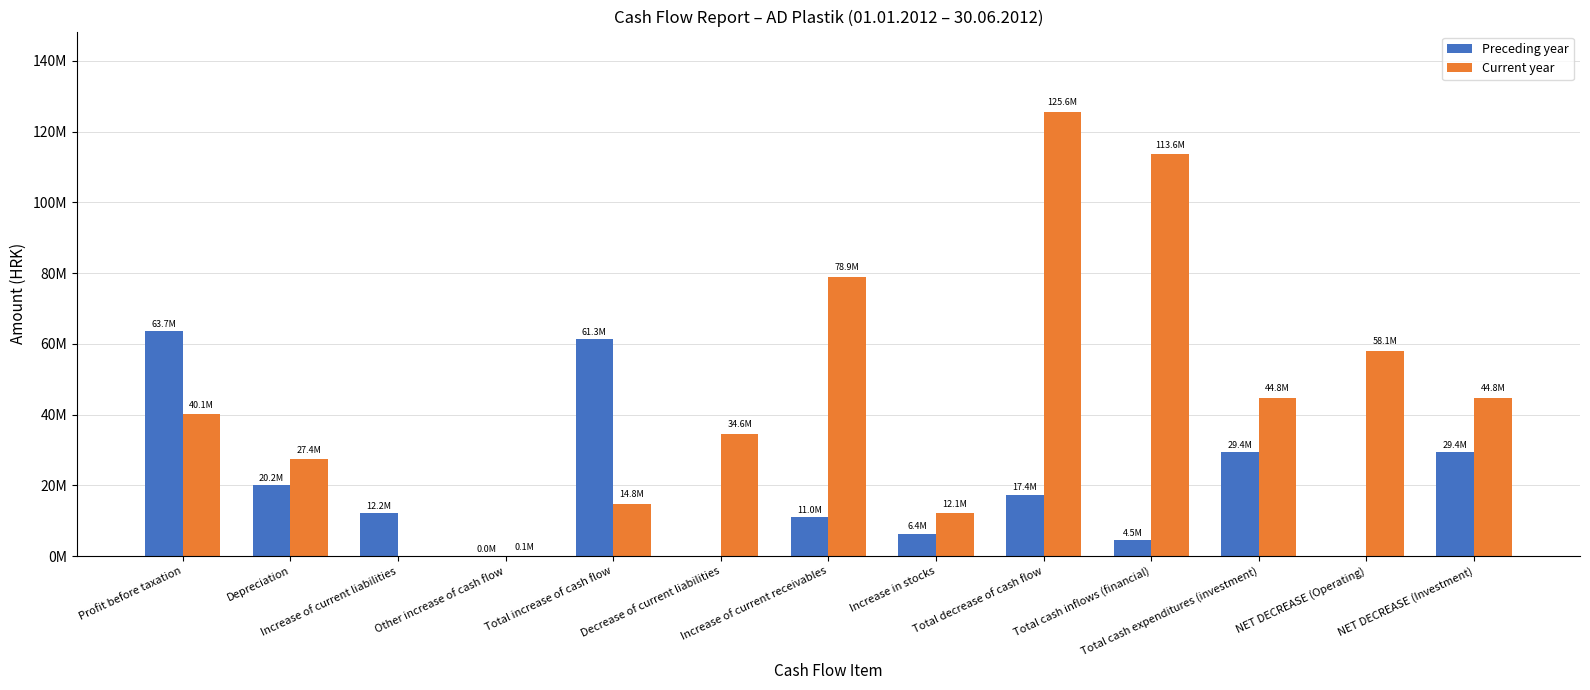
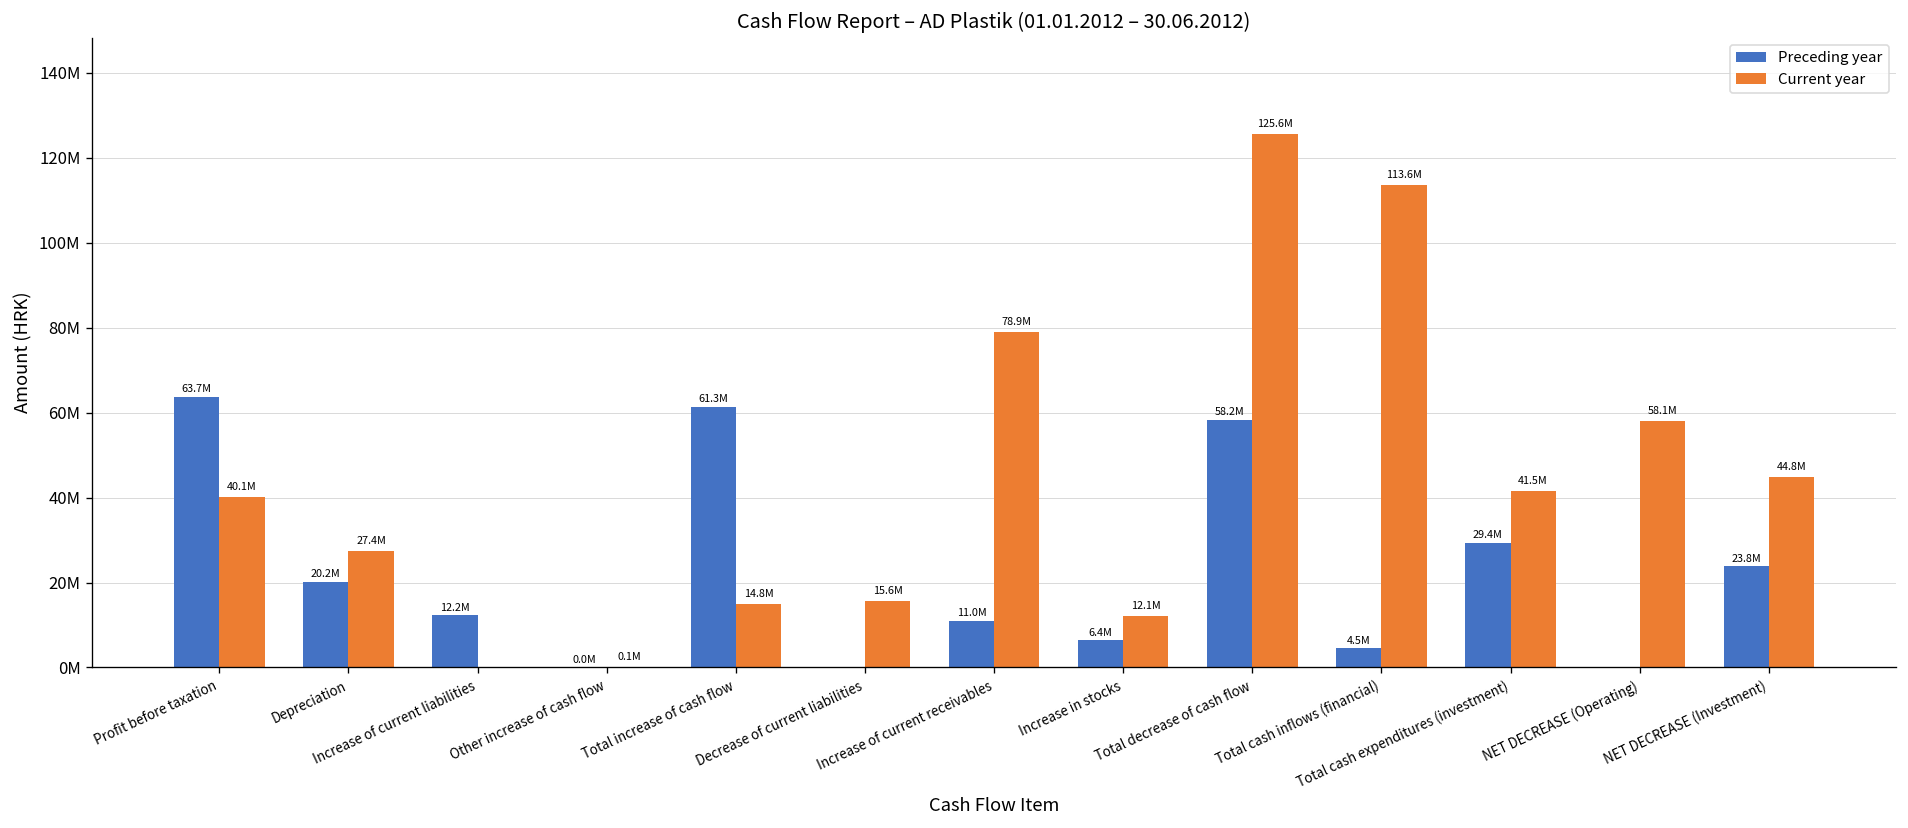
  {
    "Preceding year": {
      "Profit before taxation": "63.7M",
      "Depreciation": "20.2M",
      "Increase of current liabilities": "12.2M",
      "Total increase of cash flow": "61.3M",
      "Increase of current receivables": "11.0M",
      "Increase in stocks": "6.4M",
-     "Total decrease of cash flow": "17.4M",
+     "Total decrease of cash flow": "58.2M",
      "Total cash inflows (financial)": "4.5M",
      "Total cash expenditures (investment)": "29.4M",
-     "NET DECREASE (Investment)": "29.4M"
+     "NET DECREASE (Investment)": "23.8M"
    },
    "Current year": {
      "Profit before taxation": "40.1M",
      "Depreciation": "27.4M",
      "Other increase of cash flow": "0.1M",
      "Total increase of cash flow": "14.8M",
-     "Decrease of current liabilities": "34.6M",
+     "Decrease of current liabilities": "15.6M",
      "Increase of current receivables": "78.9M",
      "Increase in stocks": "12.1M",
      "Total decrease of cash flow": "125.6M",
      "Total cash inflows (financial)": "113.6M",
-     "Total cash expenditures (investment)": "44.8M",
+     "Total cash expenditures (investment)": "41.5M",
      "NET DECREASE (Operating)": "58.1M",
      "NET DECREASE (Investment)": "44.8M"
    }
  }
